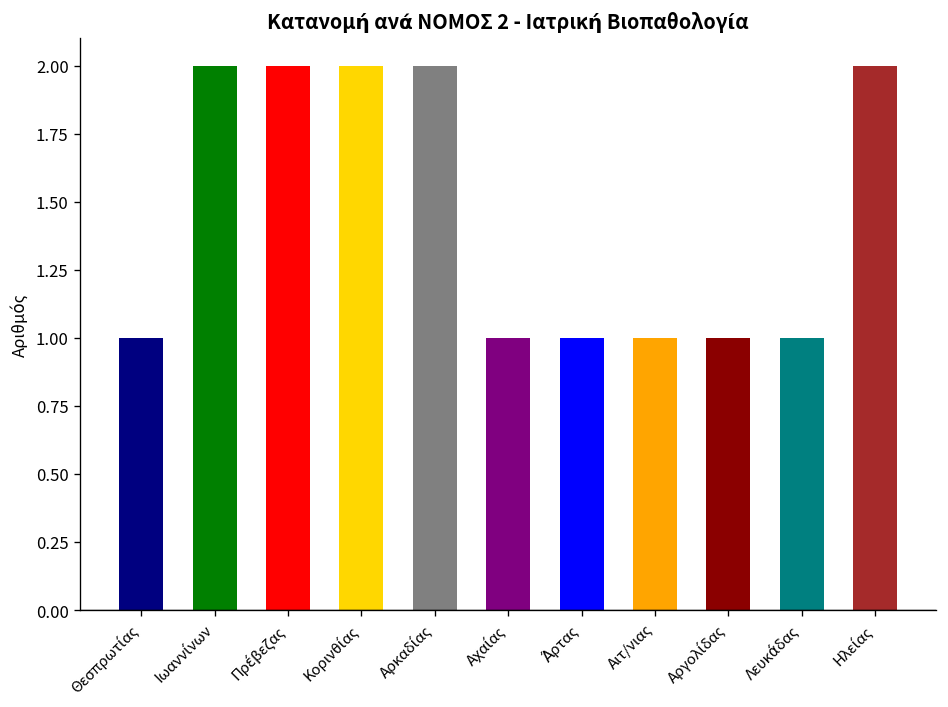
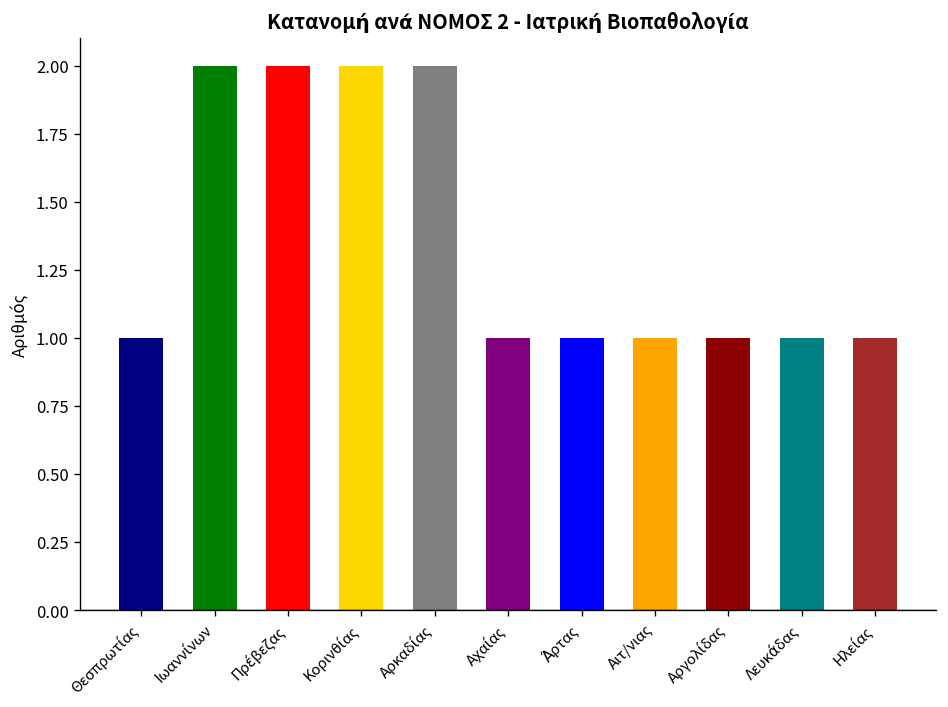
  {
    "Θεσπρωτίας": 1,
    "Ιωαννίνων": 2,
    "Πρέβεζας": 2,
    "Κορινθίας": 2,
    "Αρκαδίας": 2,
    "Αχαίας": 1,
    "Άρτας": 1,
    "Αιτ/νιας": 1,
    "Αργολίδας": 1,
    "Λευκάδας": 1,
-   "Ηλείας": 2
+   "Ηλείας": 1
  }
